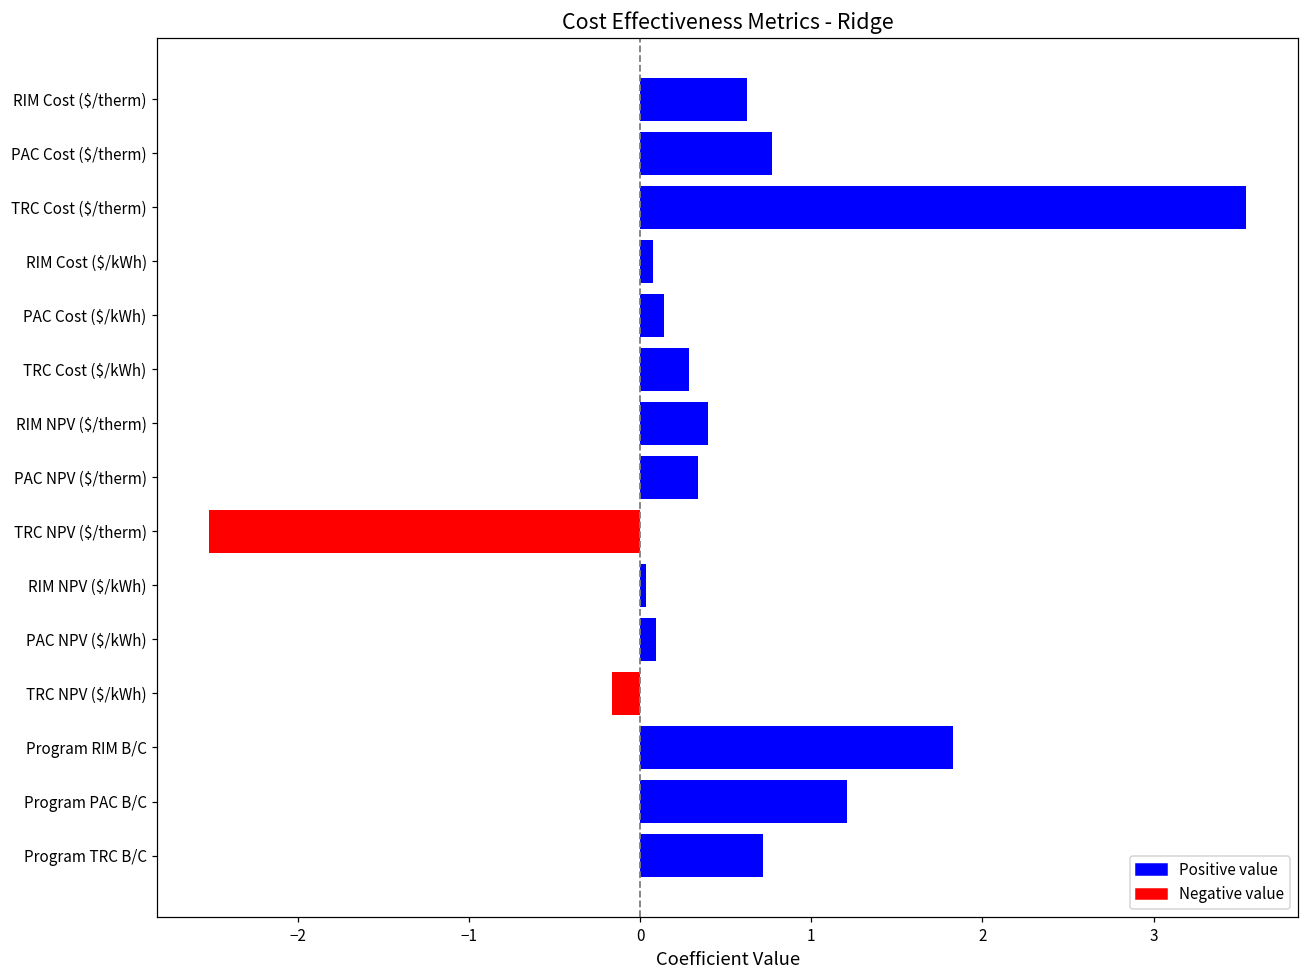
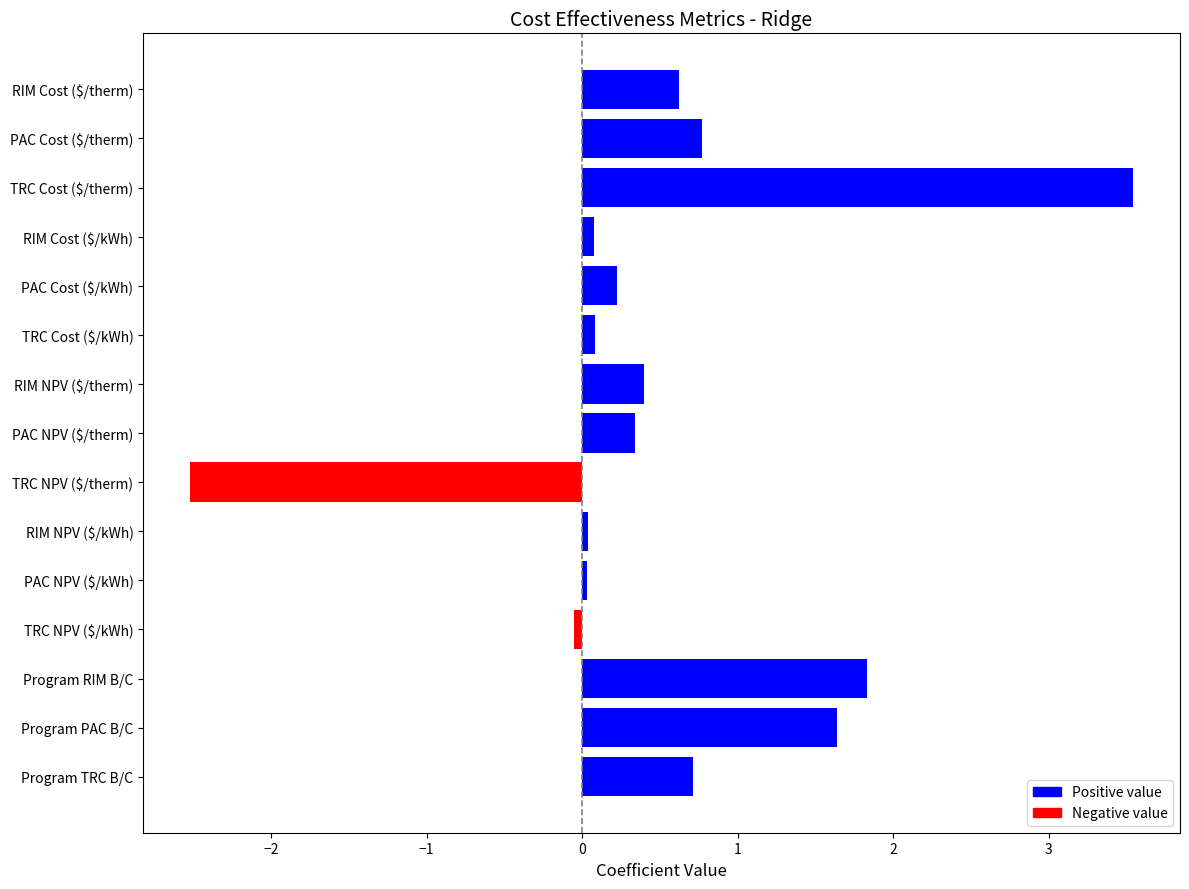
  {
    "RIM Cost ($/therm)": 0.62,
    "PAC Cost ($/therm)": 0.77,
    "TRC Cost ($/therm)": 3.54,
    "RIM Cost ($/kWh)": 0.08,
-   "PAC Cost ($/kWh)": 0.14,
-   "TRC Cost ($/kWh)": 0.29,
+   "PAC Cost ($/kWh)": 0.22,
+   "TRC Cost ($/kWh)": 0.09,
    "RIM NPV ($/therm)": 0.40,
    "PAC NPV ($/therm)": 0.34,
    "TRC NPV ($/therm)": -2.52,
    "RIM NPV ($/kWh)": 0.04,
-   "PAC NPV ($/kWh)": 0.09,
-   "TRC NPV ($/kWh)": -0.16,
+   "PAC NPV ($/kWh)": 0.03,
+   "TRC NPV ($/kWh)": -0.05,
    "Program RIM B/C": 1.83,
-   "Program PAC B/C": 1.21,
+   "Program PAC B/C": 1.64,
    "Program TRC B/C": 0.72
  }
